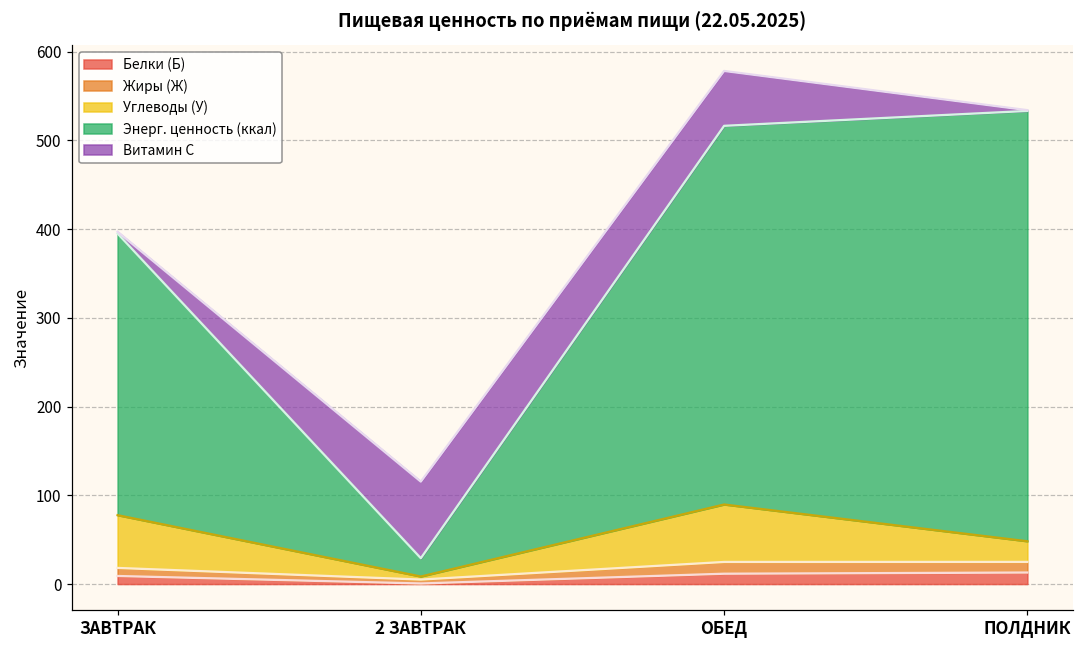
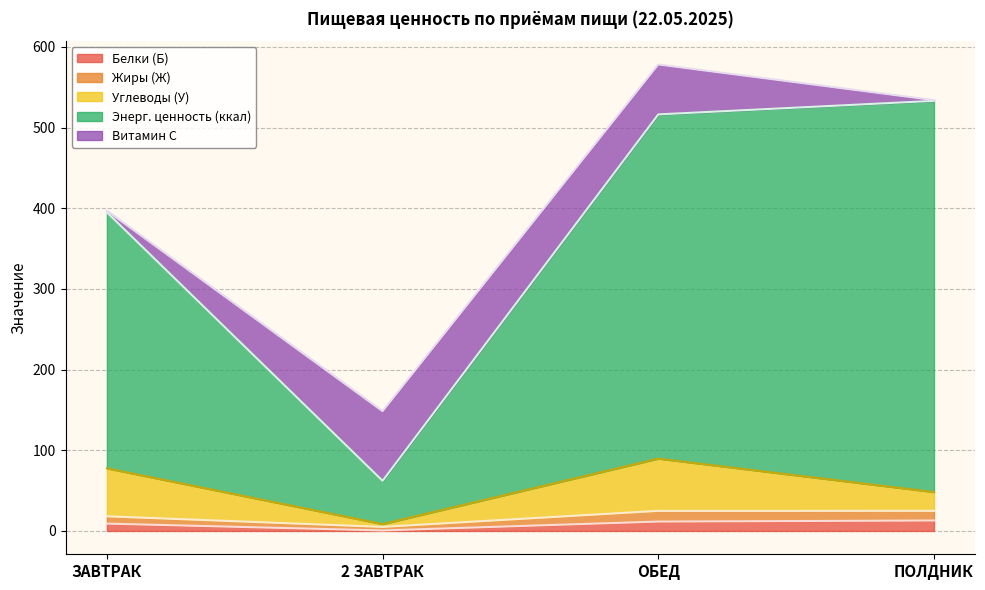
  {
    "Углеводы (У)": {
      "ЗАВТРАК": 60,
      "2 ЗАВТРАК": 0,
      "ОБЕД": 60,
      "ПОЛДНИК": 20
    },
    "Энерг. ценность (ккал)": {
-     "2 ЗАВТРАК": 20,
+     "2 ЗАВТРАК": 50,
      "ОБЕД": 430
    },
    "Витамин С": {
      "2 ЗАВТРАК": 90,
      "ОБЕД": 60
    }
  }
